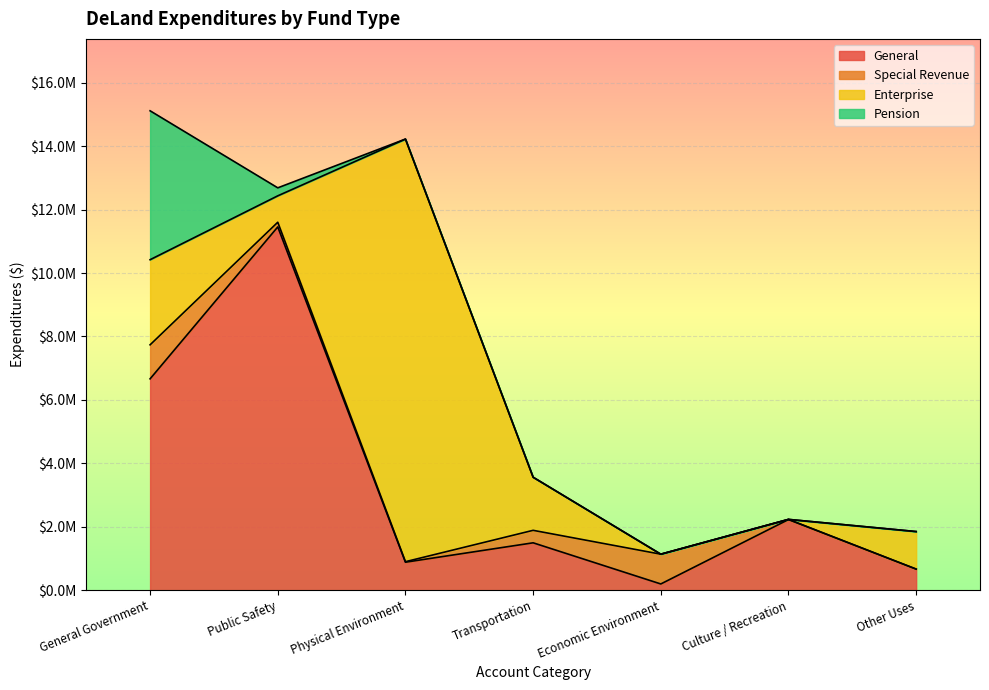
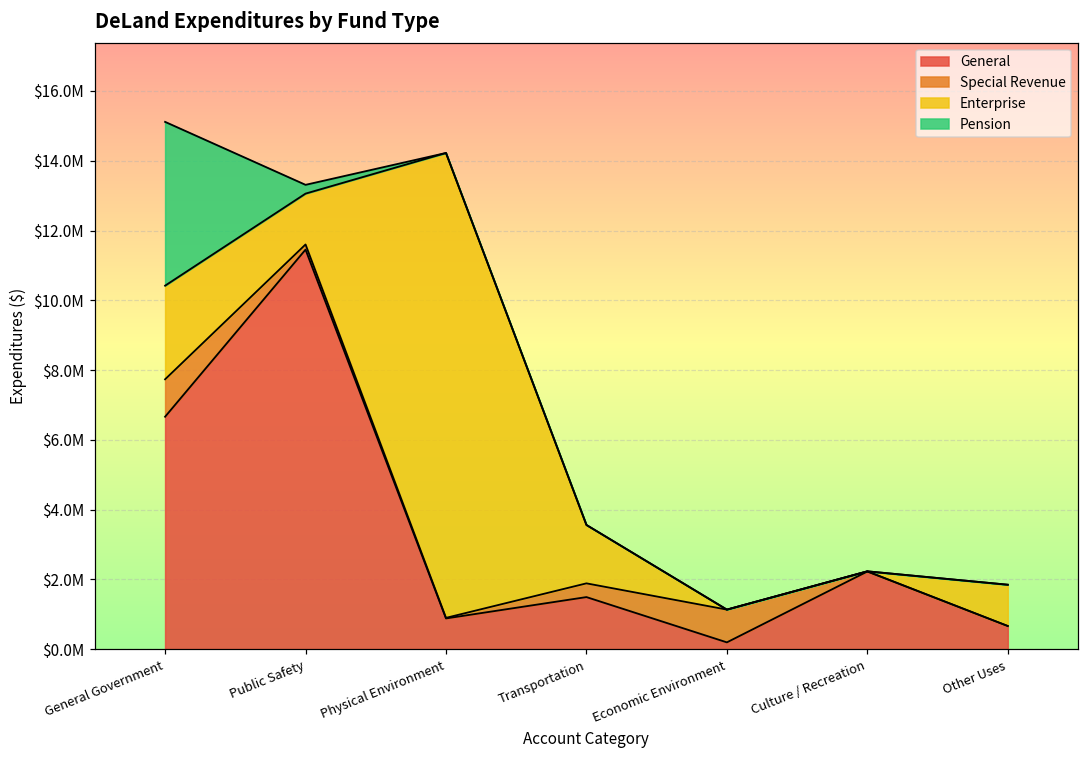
  {
    "Enterprise": {
      "General Government": "$2700000",
-     "Public Safety": "$800000"
+     "Public Safety": "$1500000"
    },
    "Pension": {
      "General Government": "$4700000",
      "Public Safety": "$300000"
    }
  }
